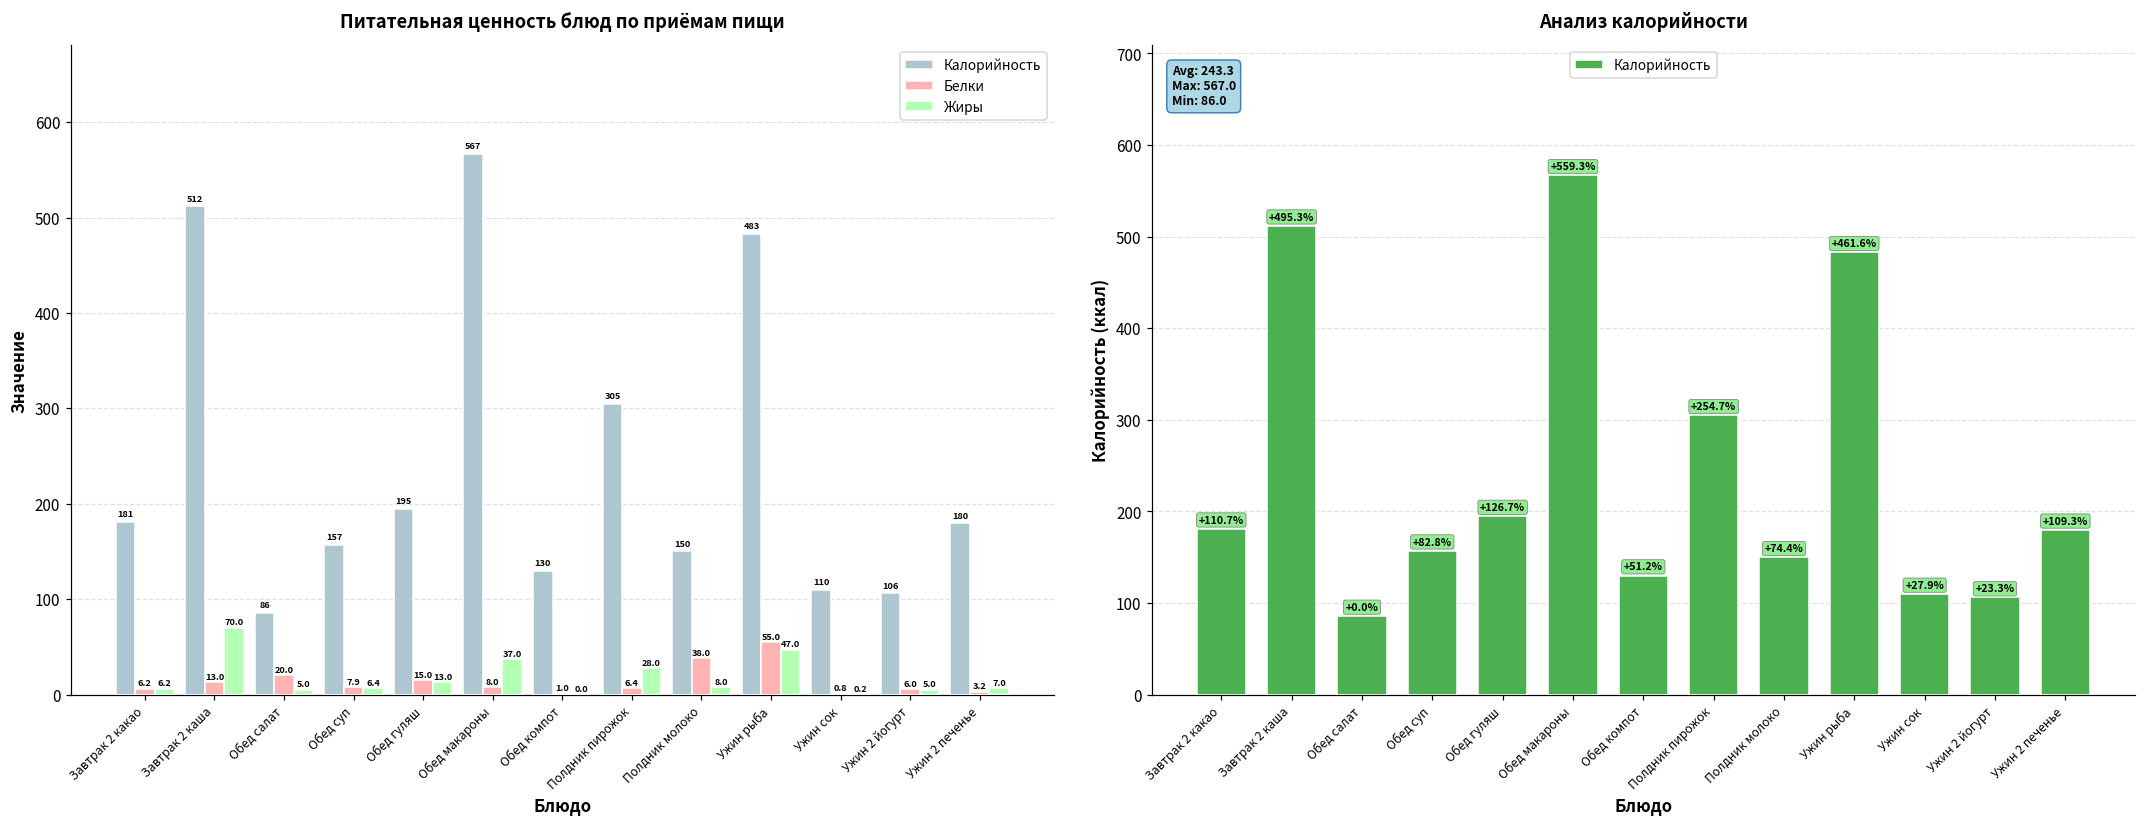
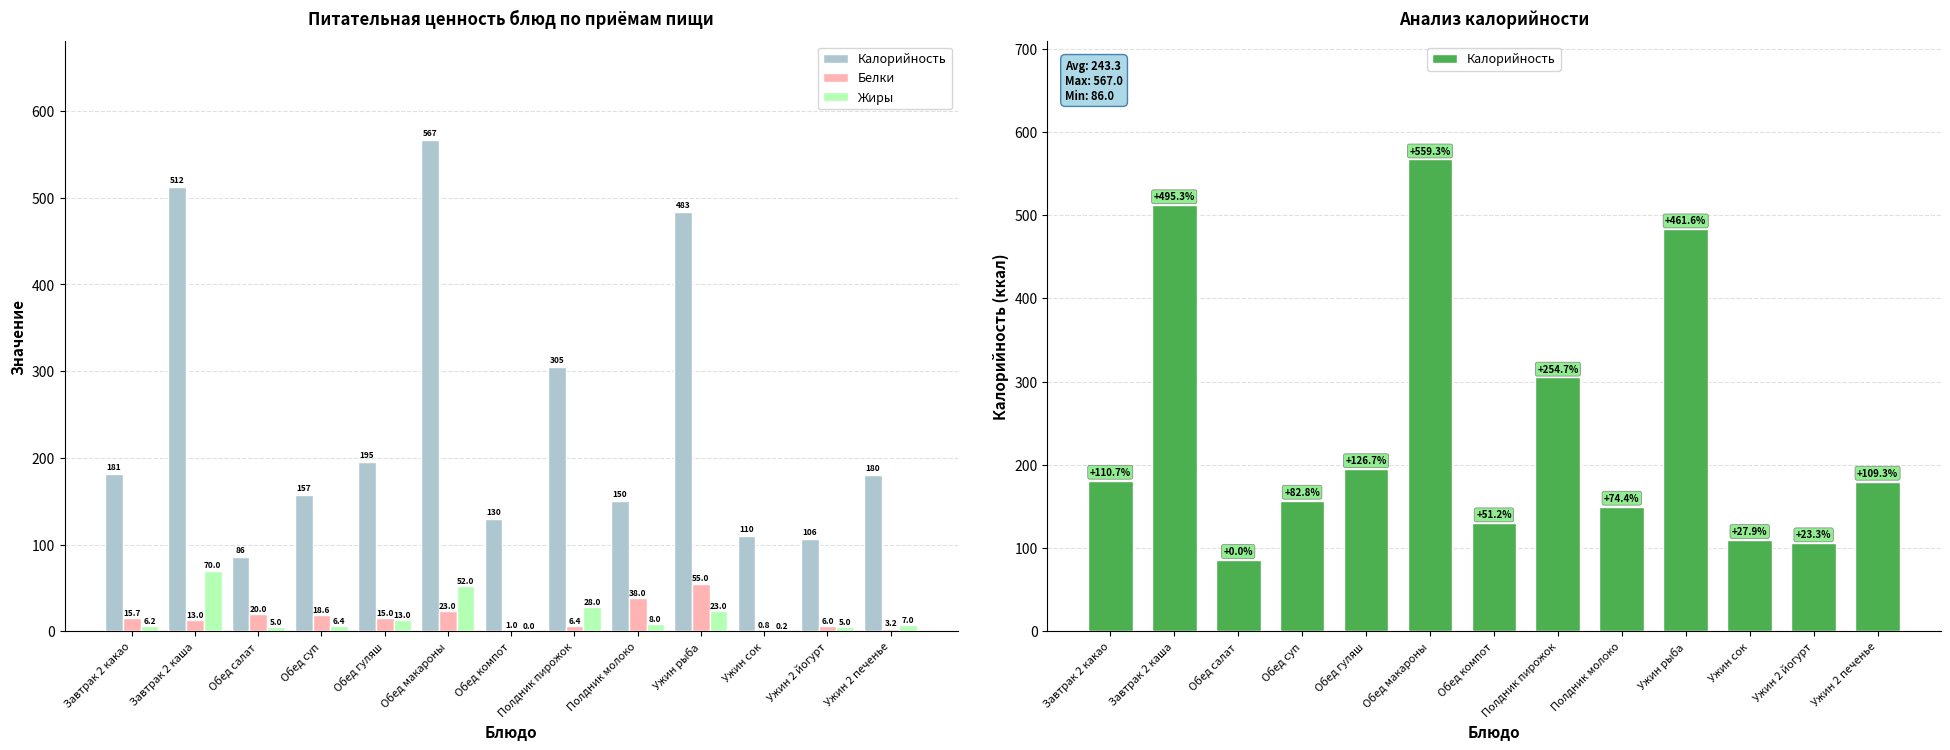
  {
    "Питательная ценность блюд по приёмам пищи": {
      "Белки": {
-       "Завтрак 2 какао": 6.2,
+       "Завтрак 2 какао": 15.7,
        "Завтрак 2 каша": 13.0,
        "Обед салат": 20.0,
-       "Обед суп": 7.9,
+       "Обед суп": 18.6,
        "Обед гуляш": 15.0,
-       "Обед макароны": 8.0,
+       "Обед макароны": 23.0,
        "Обед компот": 1.0,
        "Полдник пирожок": 6.4,
        "Полдник молоко": 38.0,
        "Ужин рыба": 55.0,
        "Ужин сок": 0.8,
        "Ужин 2 йогурт": 6.0,
        "Ужин 2 печенье": 3.2
      },
      "Жиры": {
        "Завтрак 2 какао": 6.2,
        "Завтрак 2 каша": 70.0,
        "Обед салат": 5.0,
        "Обед суп": 6.4,
        "Обед гуляш": 13.0,
-       "Обед макароны": 37.0,
+       "Обед макароны": 52.0,
        "Обед компот": 0.0,
        "Полдник пирожок": 28.0,
        "Полдник молоко": 8.0,
-       "Ужин рыба": 47.0,
+       "Ужин рыба": 23.0,
        "Ужин сок": 0.2,
        "Ужин 2 йогурт": 5.0,
        "Ужин 2 печенье": 7.0
      }
    }
  }
